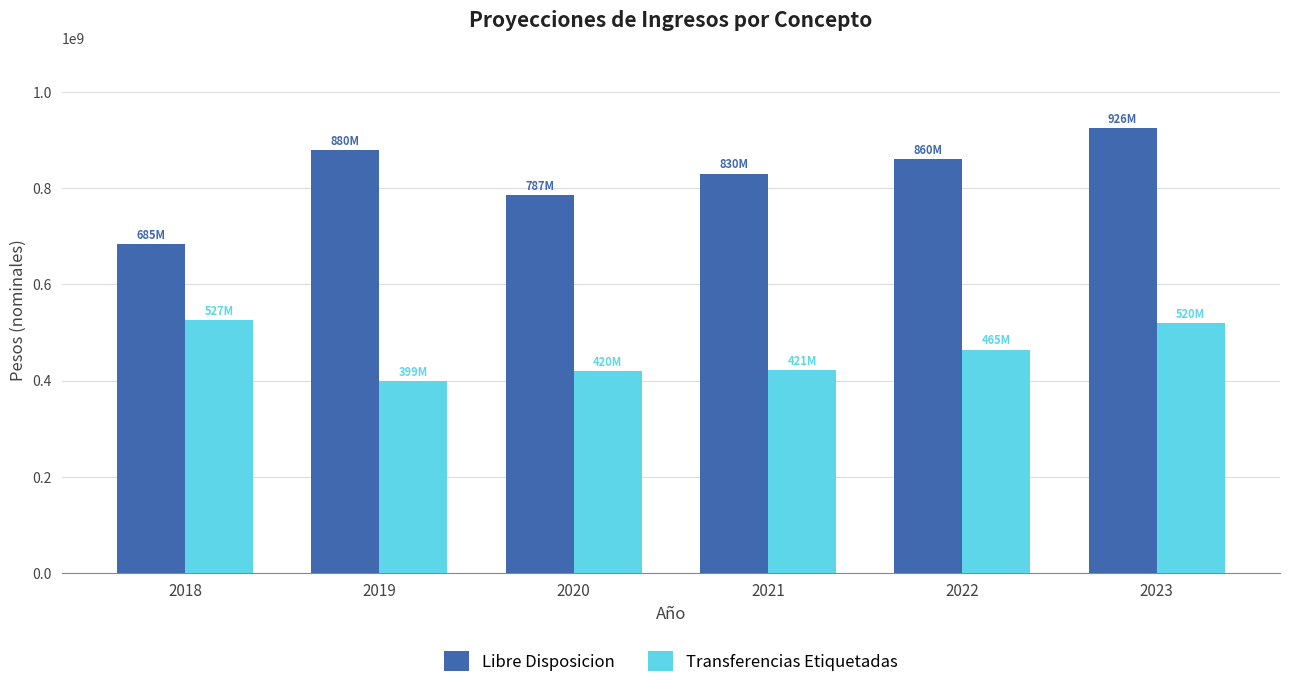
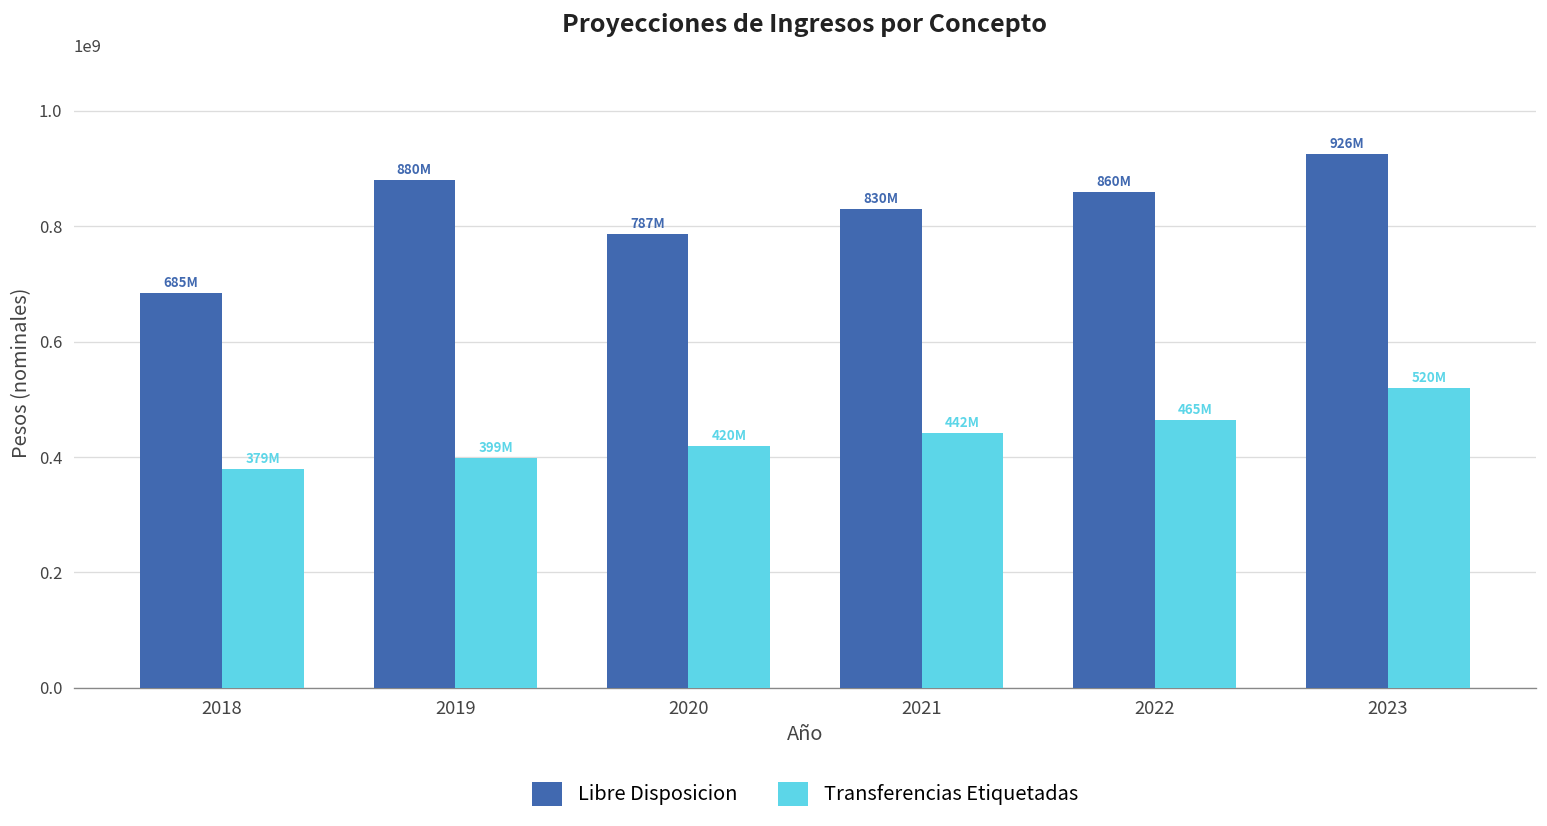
  {
    "Libre Disposicion": {
      "2018": "685M",
      "2019": "880M",
      "2020": "787M",
      "2021": "830M",
      "2022": "860M",
      "2023": "926M"
    },
    "Transferencias Etiquetadas": {
-     "2018": "527M",
+     "2018": "379M",
      "2019": "399M",
      "2020": "420M",
-     "2021": "421M",
+     "2021": "442M",
      "2022": "465M",
      "2023": "520M"
    }
  }
